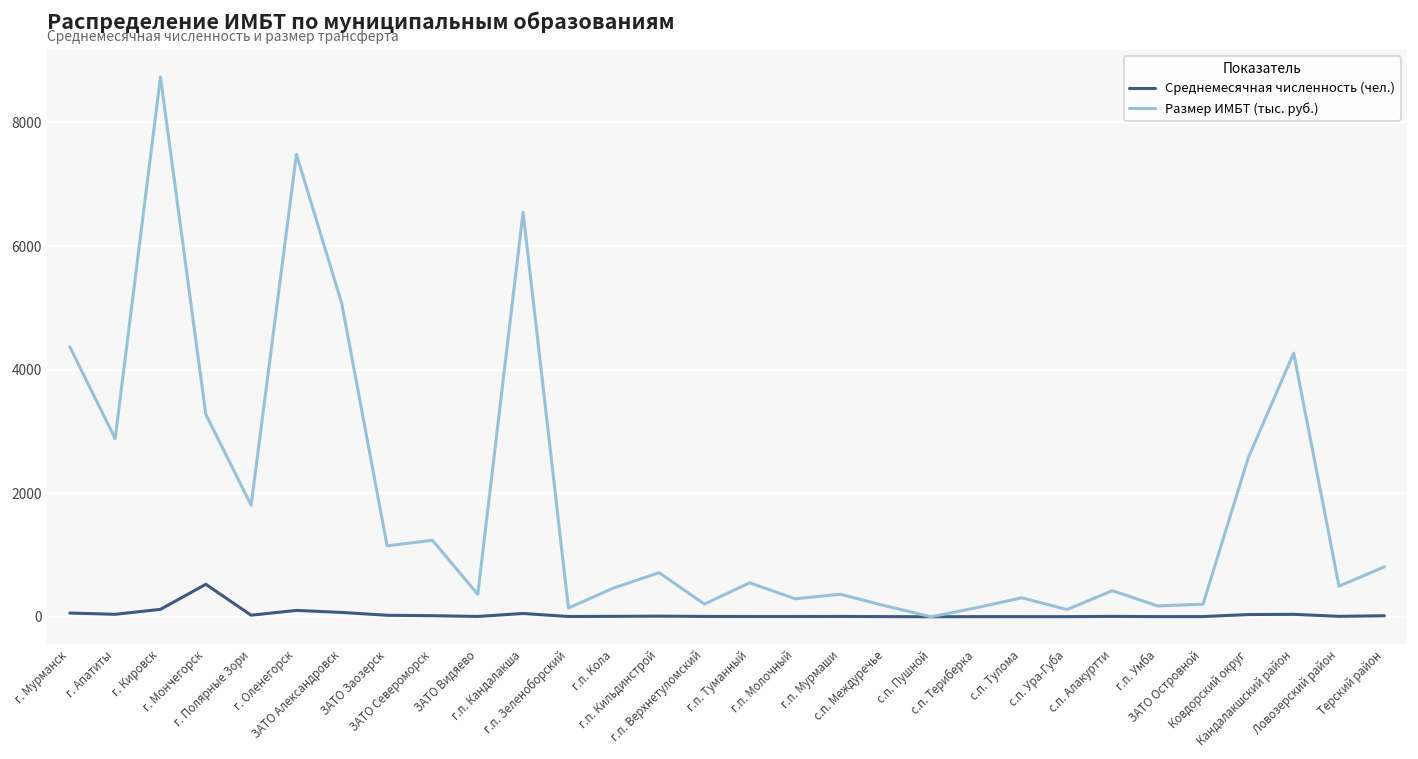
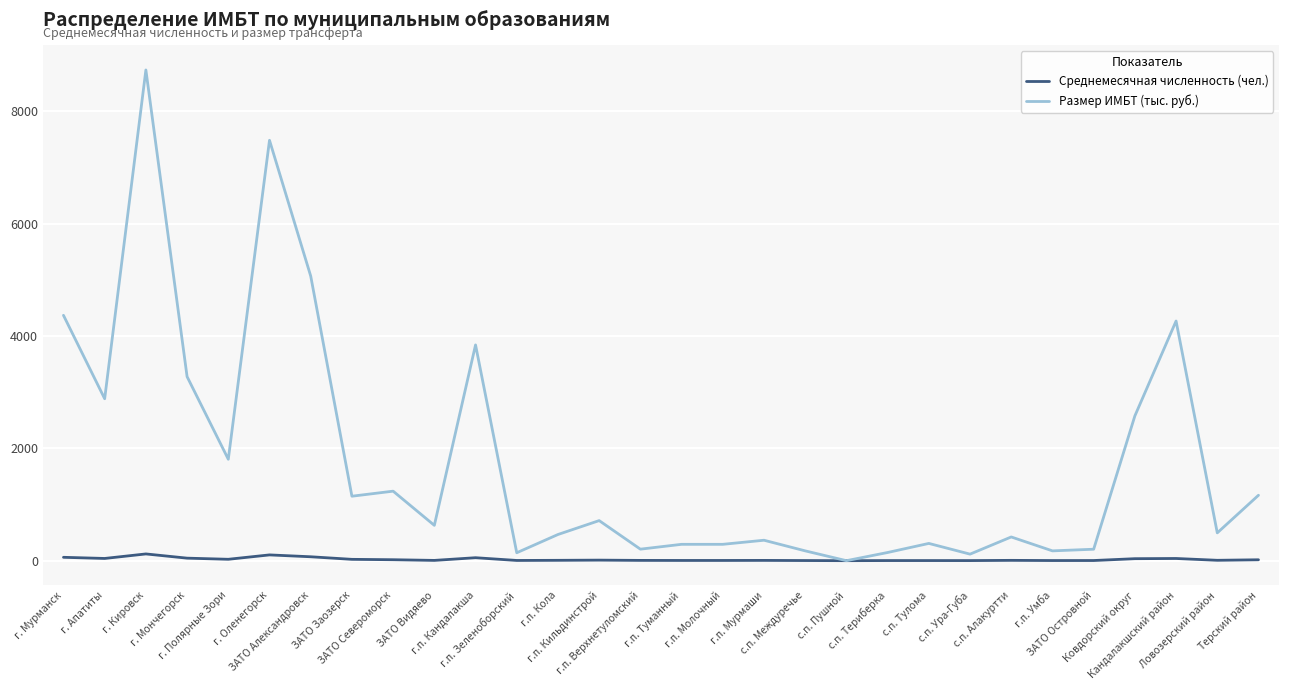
  {
    "Среднемесячная численность (чел.)": {
      "г. Мурманск": 100,
      "г. Апатиты": 0,
      "г. Кировск": 100,
-     "г. Мончегорск": 500,
+     "г. Мончегорск": 0,
      "г. Полярные Зори": 0,
      "г. Оленегорск": 100,
      "ЗАТО Александровск": 100,
      "ЗАТО Заозерск": 0,
      "ЗАТО Североморск": 0,
      "ЗАТО Видяево": 0,
      "г.п. Кандалакша": 100,
      "г.п. Зеленоборский": 0,
      "г.п. Кола": 0,
      "г.п. Кильдинстрой": 0,
      "г.п. Верхнетуломский": 0,
      "г.п. Туманный": 0,
      "г.п. Молочный": 0,
      "г.п. Мурмаши": 0,
      "с.п. Междуречье": 0,
      "с.п. Териберка": 0,
      "с.п. Тулома": 0,
      "с.п. Ура-Губа": 0,
      "с.п. Алакуртти": 0,
      "г.п. Умба": 0,
      "ЗАТО Островной": 0,
      "Ковдорский округ": 0,
      "Кандалакшский район": 0,
      "Ловозерский район": 0,
      "Терский район": 0
    },
    "Размер ИМБТ (тыс. руб.)": {
      "г. Мурманск": 4400,
      "г. Апатиты": 2900,
      "г. Кировск": 8700,
      "г. Мончегорск": 3300,
      "г. Полярные Зори": 1800,
      "г. Оленегорск": 7500,
      "ЗАТО Александровск": 5100,
      "ЗАТО Заозерск": 1100,
      "ЗАТО Североморск": 1200,
-     "ЗАТО Видяево": 400,
-     "г.п. Кандалакша": 6500,
+     "ЗАТО Видяево": 600,
+     "г.п. Кандалакша": 3800,
      "г.п. Зеленоборский": 100,
      "г.п. Кола": 500,
      "г.п. Кильдинстрой": 700,
      "г.п. Верхнетуломский": 200,
-     "г.п. Туманный": 500,
+     "г.п. Туманный": 300,
      "г.п. Молочный": 300,
      "г.п. Мурмаши": 400,
      "с.п. Междуречье": 200,
      "с.п. Териберка": 100,
      "с.п. Тулома": 300,
      "с.п. Ура-Губа": 100,
      "с.п. Алакуртти": 400,
      "г.п. Умба": 200,
      "ЗАТО Островной": 200,
      "Ковдорский округ": 2600,
      "Кандалакшский район": 4300,
      "Ловозерский район": 500,
-     "Терский район": 800
+     "Терский район": 1200
    }
  }
